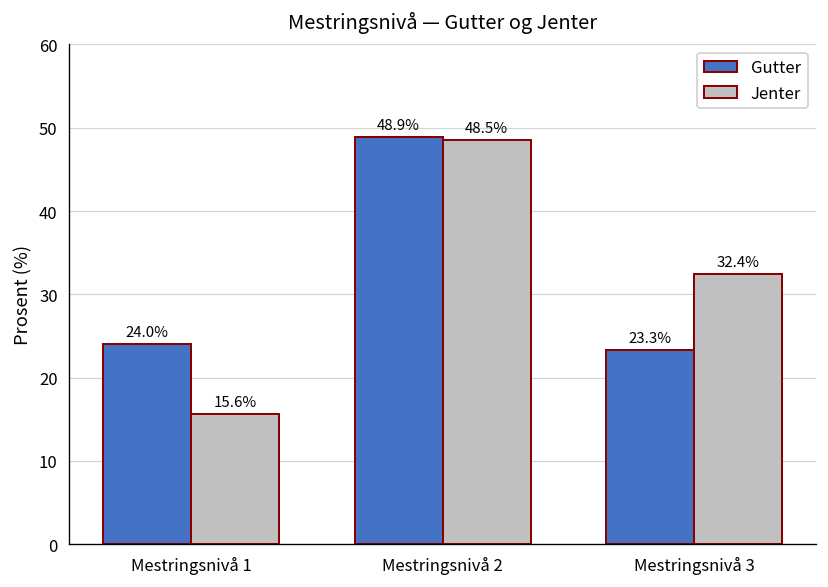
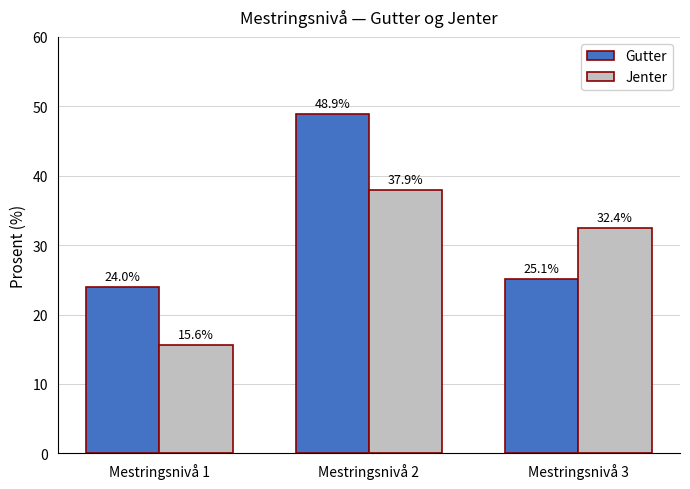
  {
    "Gutter": {
      "Mestringsnivå 1": "24.0%",
      "Mestringsnivå 2": "48.9%",
-     "Mestringsnivå 3": "23.3%"
+     "Mestringsnivå 3": "25.1%"
    },
    "Jenter": {
      "Mestringsnivå 1": "15.6%",
-     "Mestringsnivå 2": "48.5%",
+     "Mestringsnivå 2": "37.9%",
      "Mestringsnivå 3": "32.4%"
    }
  }
